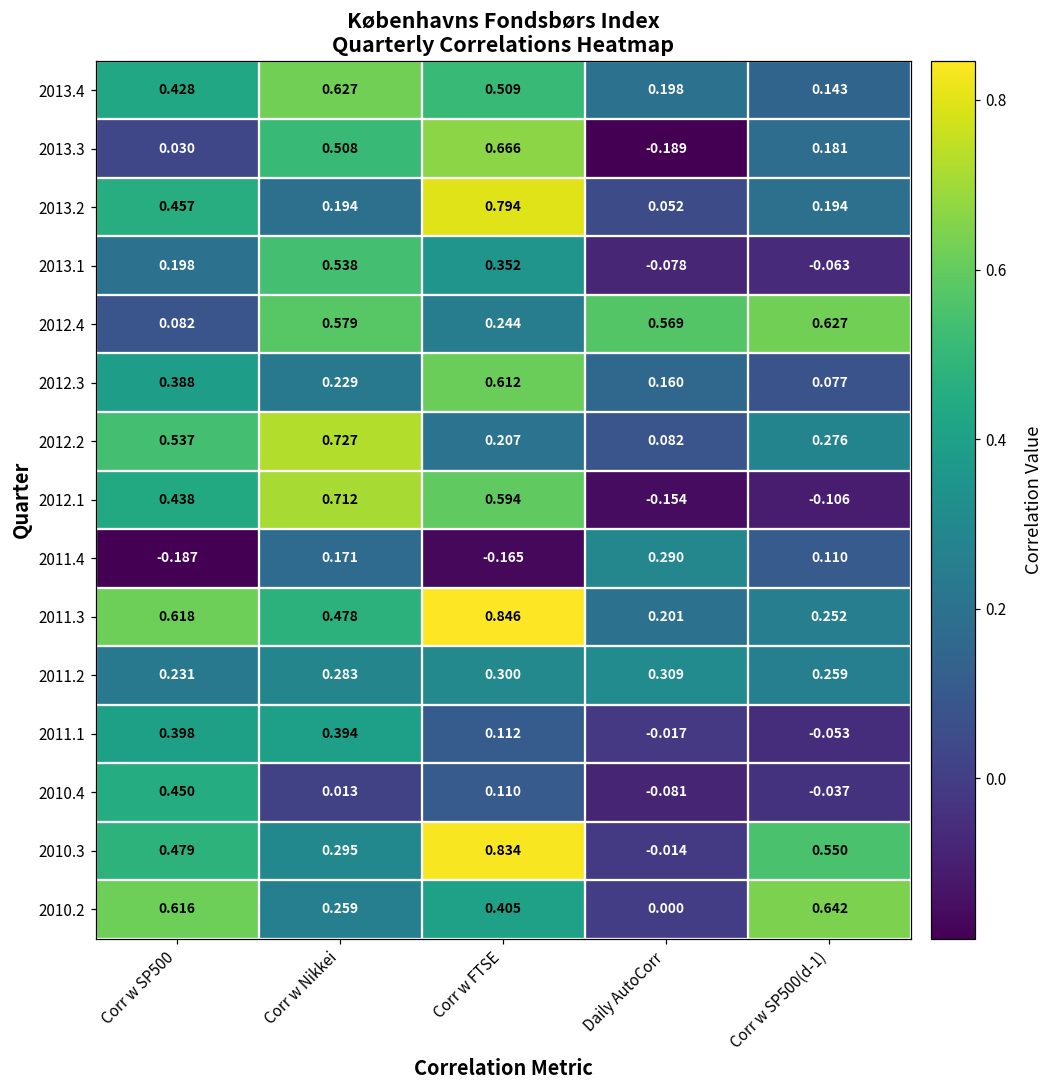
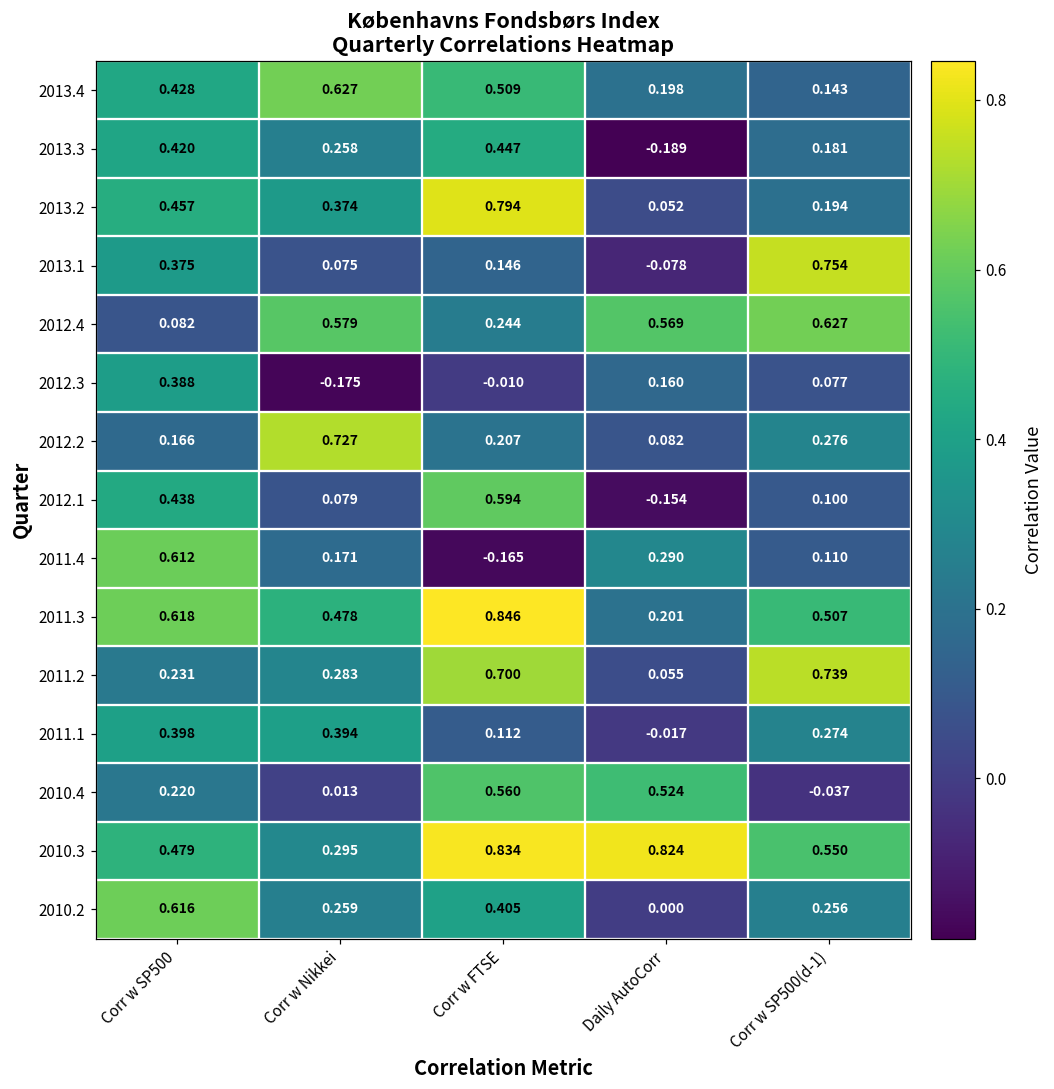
  {
    "2013.4": {
      "Corr w SP500": 0.428,
      "Corr w Nikkei": 0.627,
      "Corr w FTSE": 0.509,
      "Daily AutoCorr": 0.198,
      "Corr w SP500(d-1)": 0.143
    },
    "2013.3": {
-     "Corr w SP500": 0.030,
-     "Corr w Nikkei": 0.508,
-     "Corr w FTSE": 0.666,
+     "Corr w SP500": 0.420,
+     "Corr w Nikkei": 0.258,
+     "Corr w FTSE": 0.447,
      "Daily AutoCorr": -0.189,
      "Corr w SP500(d-1)": 0.181
    },
    "2013.2": {
      "Corr w SP500": 0.457,
-     "Corr w Nikkei": 0.194,
+     "Corr w Nikkei": 0.374,
      "Corr w FTSE": 0.794,
      "Daily AutoCorr": 0.052,
      "Corr w SP500(d-1)": 0.194
    },
    "2013.1": {
-     "Corr w SP500": 0.198,
-     "Corr w Nikkei": 0.538,
-     "Corr w FTSE": 0.352,
+     "Corr w SP500": 0.375,
+     "Corr w Nikkei": 0.075,
+     "Corr w FTSE": 0.146,
      "Daily AutoCorr": -0.078,
-     "Corr w SP500(d-1)": -0.063
+     "Corr w SP500(d-1)": 0.754
    },
    "2012.4": {
      "Corr w SP500": 0.082,
      "Corr w Nikkei": 0.579,
      "Corr w FTSE": 0.244,
      "Daily AutoCorr": 0.569,
      "Corr w SP500(d-1)": 0.627
    },
    "2012.3": {
      "Corr w SP500": 0.388,
-     "Corr w Nikkei": 0.229,
-     "Corr w FTSE": 0.612,
+     "Corr w Nikkei": -0.175,
+     "Corr w FTSE": -0.010,
      "Daily AutoCorr": 0.160,
      "Corr w SP500(d-1)": 0.077
    },
    "2012.2": {
-     "Corr w SP500": 0.537,
+     "Corr w SP500": 0.166,
      "Corr w Nikkei": 0.727,
      "Corr w FTSE": 0.207,
      "Daily AutoCorr": 0.082,
      "Corr w SP500(d-1)": 0.276
    },
    "2012.1": {
      "Corr w SP500": 0.438,
-     "Corr w Nikkei": 0.712,
+     "Corr w Nikkei": 0.079,
      "Corr w FTSE": 0.594,
      "Daily AutoCorr": -0.154,
-     "Corr w SP500(d-1)": -0.106
+     "Corr w SP500(d-1)": 0.100
    },
    "2011.4": {
-     "Corr w SP500": -0.187,
+     "Corr w SP500": 0.612,
      "Corr w Nikkei": 0.171,
      "Corr w FTSE": -0.165,
      "Daily AutoCorr": 0.290,
      "Corr w SP500(d-1)": 0.110
    },
    "2011.3": {
      "Corr w SP500": 0.618,
      "Corr w Nikkei": 0.478,
      "Corr w FTSE": 0.846,
      "Daily AutoCorr": 0.201,
-     "Corr w SP500(d-1)": 0.252
+     "Corr w SP500(d-1)": 0.507
    },
    "2011.2": {
      "Corr w SP500": 0.231,
      "Corr w Nikkei": 0.283,
-     "Corr w FTSE": 0.300,
-     "Daily AutoCorr": 0.309,
-     "Corr w SP500(d-1)": 0.259
+     "Corr w FTSE": 0.700,
+     "Daily AutoCorr": 0.055,
+     "Corr w SP500(d-1)": 0.739
    },
    "2011.1": {
      "Corr w SP500": 0.398,
      "Corr w Nikkei": 0.394,
      "Corr w FTSE": 0.112,
      "Daily AutoCorr": -0.017,
-     "Corr w SP500(d-1)": -0.053
+     "Corr w SP500(d-1)": 0.274
    },
    "2010.4": {
-     "Corr w SP500": 0.450,
+     "Corr w SP500": 0.220,
      "Corr w Nikkei": 0.013,
-     "Corr w FTSE": 0.110,
-     "Daily AutoCorr": -0.081,
+     "Corr w FTSE": 0.560,
+     "Daily AutoCorr": 0.524,
      "Corr w SP500(d-1)": -0.037
    },
    "2010.3": {
      "Corr w SP500": 0.479,
      "Corr w Nikkei": 0.295,
      "Corr w FTSE": 0.834,
-     "Daily AutoCorr": -0.014,
+     "Daily AutoCorr": 0.824,
      "Corr w SP500(d-1)": 0.550
    },
    "2010.2": {
      "Corr w SP500": 0.616,
      "Corr w Nikkei": 0.259,
      "Corr w FTSE": 0.405,
      "Daily AutoCorr": 0.000,
-     "Corr w SP500(d-1)": 0.642
+     "Corr w SP500(d-1)": 0.256
    }
  }
